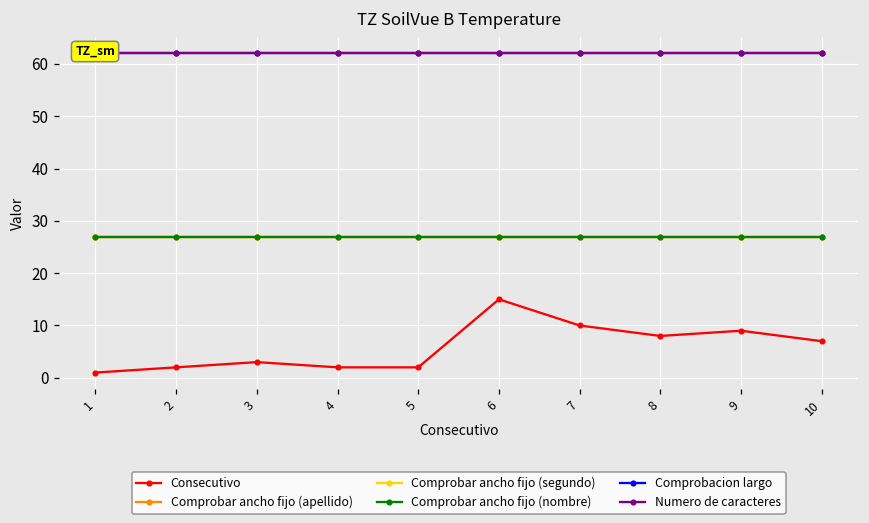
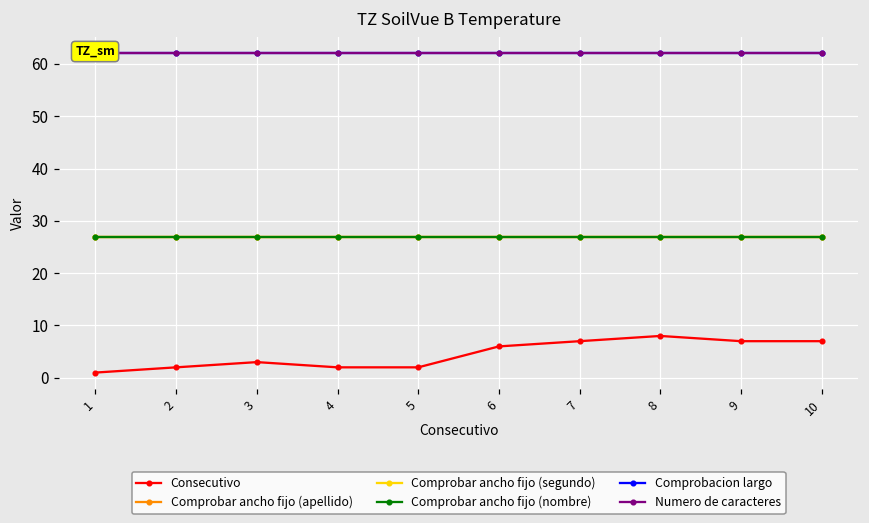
  {
    "Consecutivo": {
      "1": 1,
      "2": 2,
      "3": 3,
      "4": 2,
      "5": 2,
-     "6": 15,
-     "7": 10,
+     "6": 6,
+     "7": 7,
      "8": 8,
-     "9": 9,
+     "9": 7,
      "10": 7
    },
    "Comprobar ancho fijo (nombre)": {
      "1": 27,
      "2": 27,
      "3": 27,
      "4": 27,
      "5": 27,
      "6": 27,
      "7": 27,
      "8": 27,
      "9": 27,
      "10": 27
    },
    "Numero de caracteres": {
      "2": 62,
      "3": 62,
      "4": 62,
      "5": 62,
      "6": 62,
      "7": 62,
      "8": 62,
      "9": 62,
      "10": 62
    }
  }
